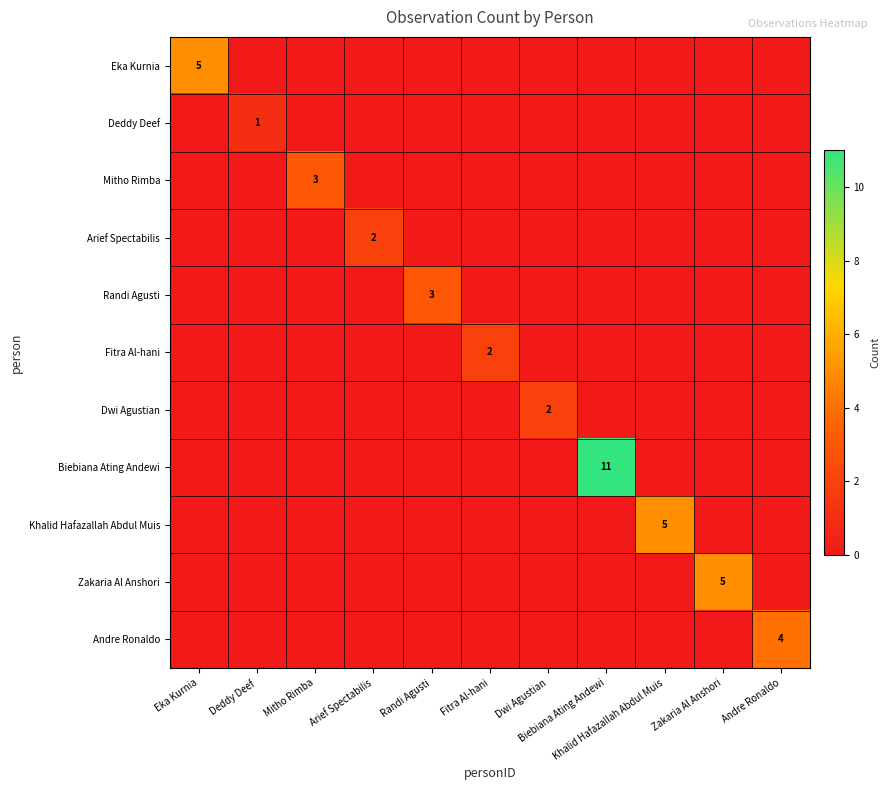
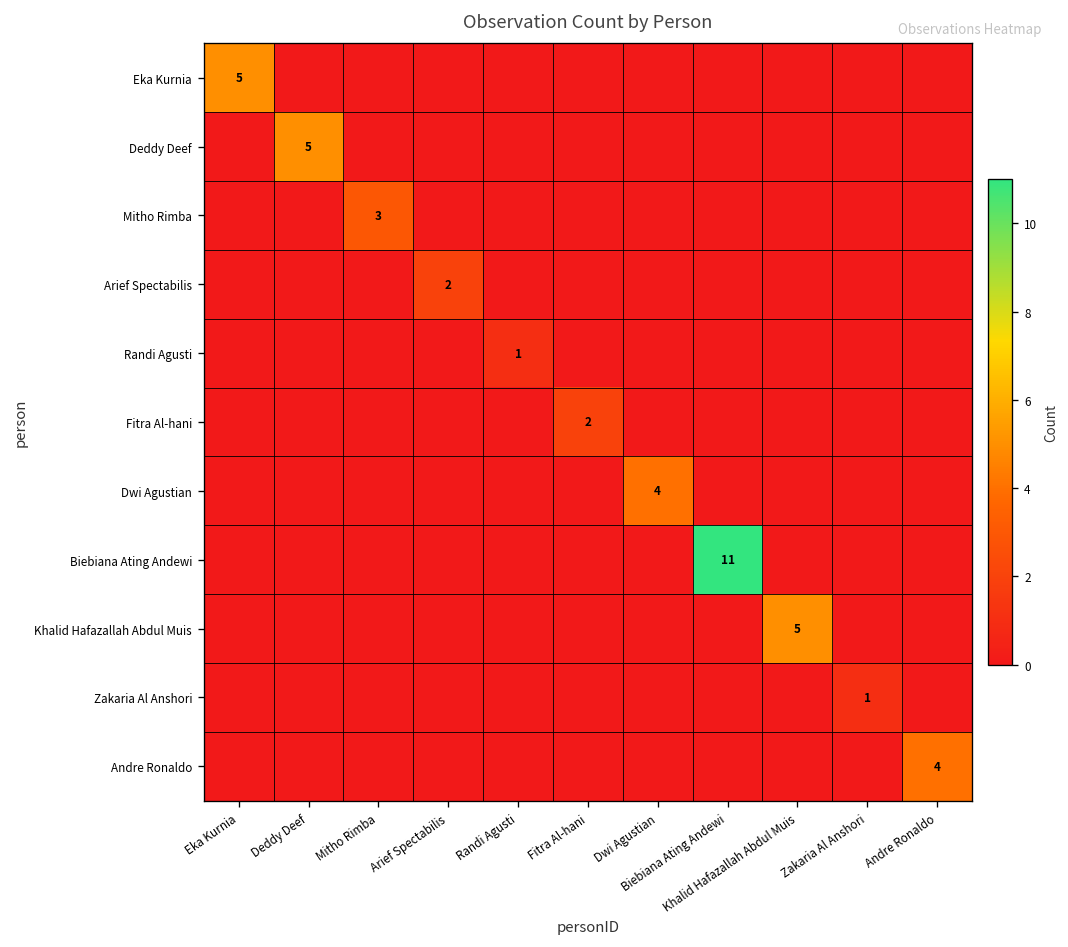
  {
    "Eka Kurnia": {
      "Eka Kurnia": 5
    },
    "Deddy Deef": {
-     "Deddy Deef": 1
+     "Deddy Deef": 5
    },
    "Mitho Rimba": {
      "Mitho Rimba": 3
    },
    "Arief Spectabilis": {
      "Arief Spectabilis": 2
    },
    "Randi Agusti": {
-     "Randi Agusti": 3
+     "Randi Agusti": 1
    },
    "Fitra Al-hani": {
      "Fitra Al-hani": 2
    },
    "Dwi Agustian": {
-     "Dwi Agustian": 2
+     "Dwi Agustian": 4
    },
    "Biebiana Ating Andewi": {
      "Biebiana Ating Andewi": 11
    },
    "Khalid Hafazallah Abdul Muis": {
      "Khalid Hafazallah Abdul Muis": 5
    },
    "Zakaria Al Anshori": {
-     "Zakaria Al Anshori": 5
+     "Zakaria Al Anshori": 1
    },
    "Andre Ronaldo": {
      "Andre Ronaldo": 4
    }
  }
